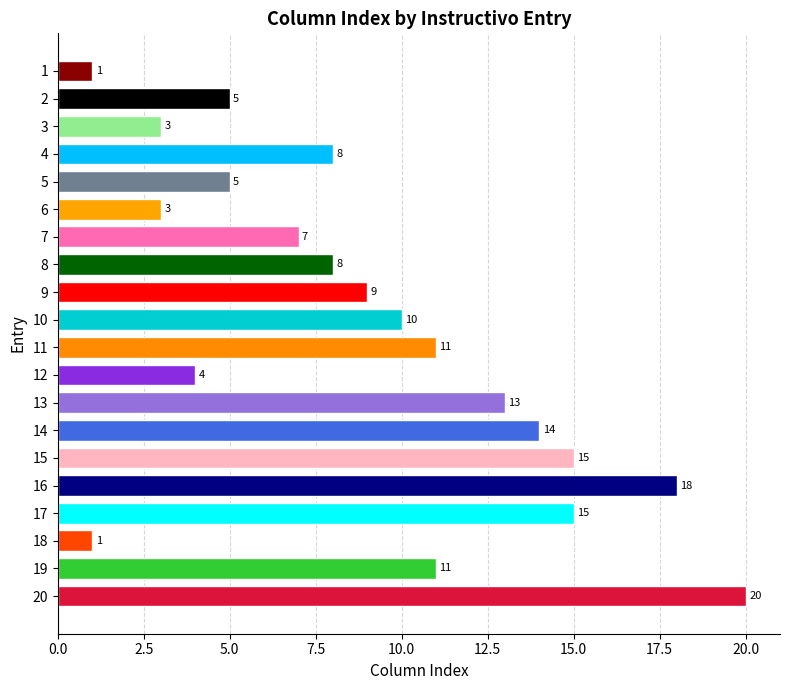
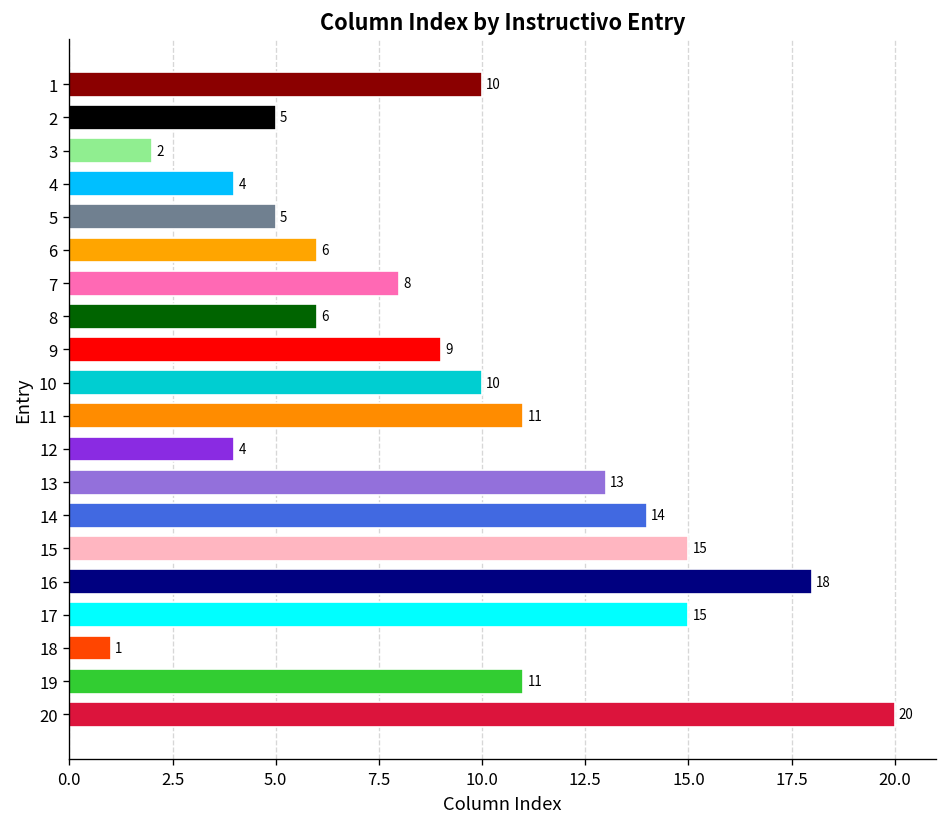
  {
-   "1": 1,
+   "1": 10,
    "2": 5,
-   "3": 3,
-   "4": 8,
+   "3": 2,
+   "4": 4,
    "5": 5,
-   "6": 3,
-   "7": 7,
-   "8": 8,
+   "6": 6,
+   "7": 8,
+   "8": 6,
    "9": 9,
    "10": 10,
    "11": 11,
    "12": 4,
    "13": 13,
    "14": 14,
    "15": 15,
    "16": 18,
    "17": 15,
    "18": 1,
    "19": 11,
    "20": 20
  }
